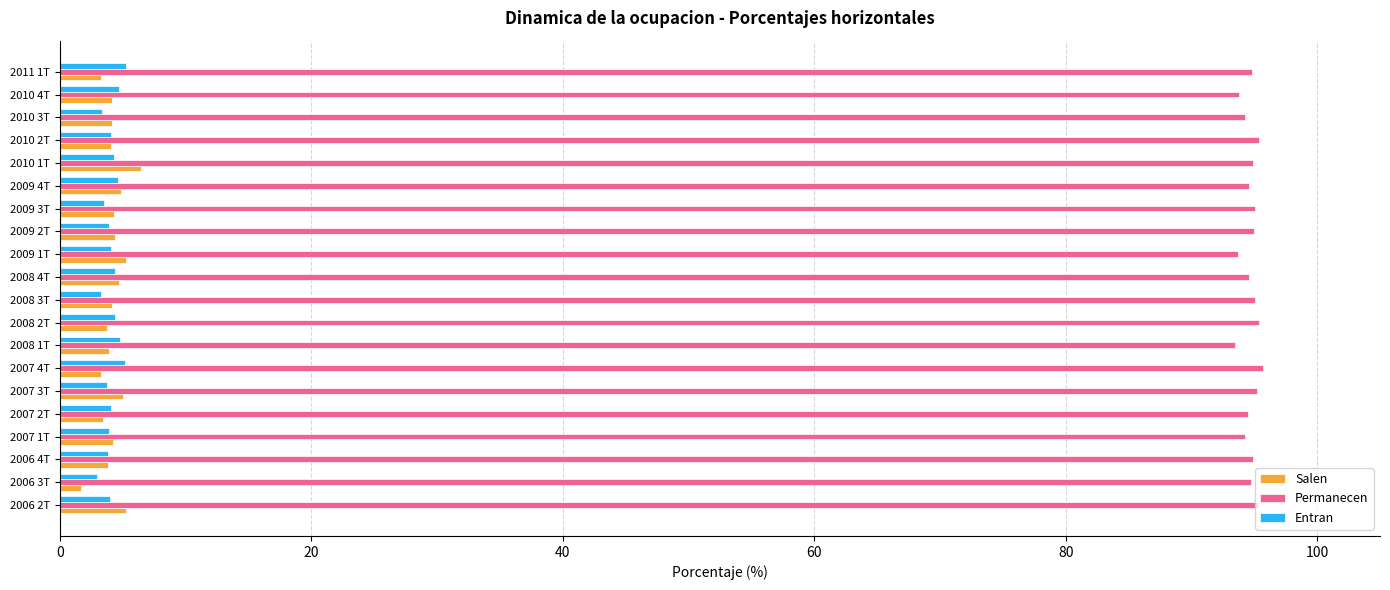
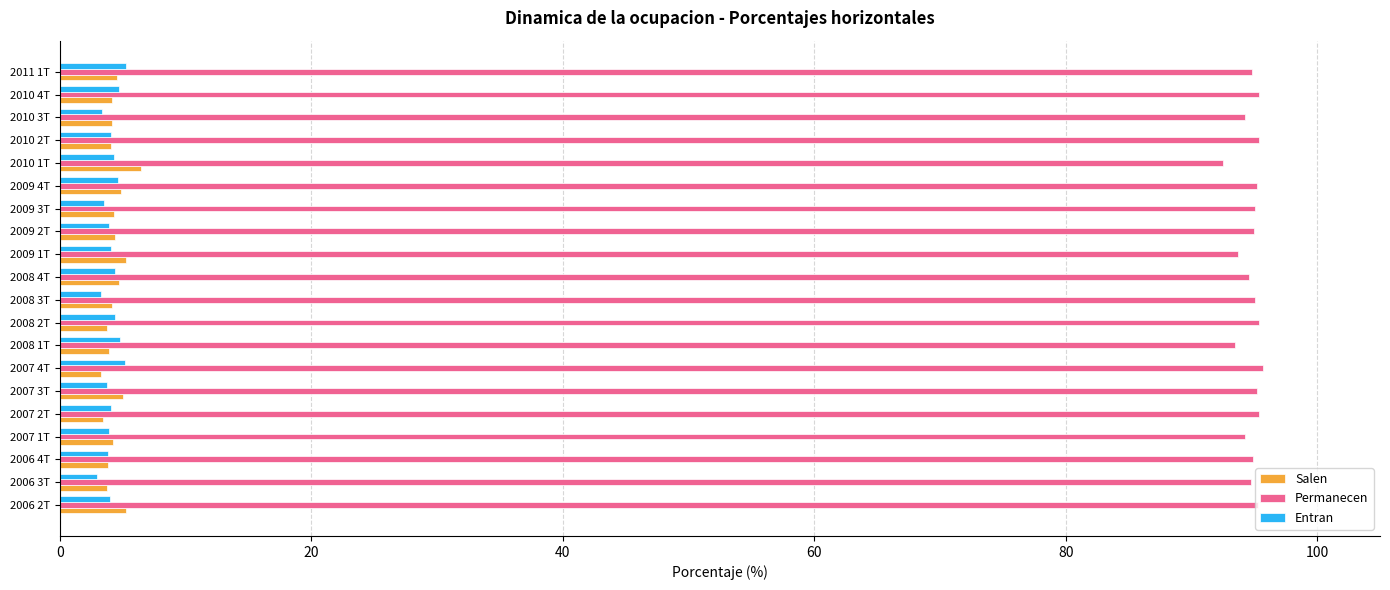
  {
    "Salen": {
-     "2011 1T": 3.3,
+     "2011 1T": 4.5,
      "2010 4T": 4.1,
      "2010 3T": 4.2,
      "2010 2T": 4.0,
      "2010 1T": 6.5,
      "2009 4T": 4.8,
      "2009 3T": 4.3,
      "2009 2T": 4.4,
      "2009 1T": 5.3,
      "2008 4T": 4.7,
      "2008 3T": 4.2,
      "2008 2T": 3.8,
      "2008 1T": 3.9,
      "2007 4T": 3.3,
      "2007 3T": 5.0,
      "2007 2T": 3.5,
      "2007 1T": 4.2,
      "2006 4T": 3.8,
-     "2006 3T": 1.7,
+     "2006 3T": 3.8,
      "2006 2T": 5.3
    },
    "Permanecen": {
      "2011 1T": 94.8,
-     "2010 4T": 93.8,
+     "2010 4T": 95.3,
      "2010 3T": 94.3,
      "2010 2T": 95.4,
-     "2010 1T": 94.9,
-     "2009 4T": 94.6,
+     "2010 1T": 92.5,
+     "2009 4T": 95.2,
      "2009 3T": 95.0,
      "2009 2T": 94.9,
      "2009 1T": 93.7,
      "2008 4T": 94.6,
      "2008 3T": 95.0,
      "2008 2T": 95.3,
      "2008 1T": 93.5,
      "2007 4T": 95.7,
      "2007 3T": 95.2,
-     "2007 2T": 94.5,
+     "2007 2T": 95.4,
      "2007 1T": 94.3,
      "2006 4T": 94.9,
      "2006 3T": 94.8
    },
    "Entran": {
      "2011 1T": 5.3,
      "2010 4T": 4.7,
      "2010 3T": 3.3,
      "2010 2T": 4.1,
      "2010 1T": 4.3,
      "2009 4T": 4.6,
      "2009 3T": 3.5,
      "2009 2T": 3.9,
      "2009 1T": 4.1,
      "2008 4T": 4.4,
      "2008 3T": 3.3,
      "2008 2T": 4.4,
      "2008 1T": 4.7,
      "2007 4T": 5.2,
      "2007 3T": 3.7,
      "2007 2T": 4.0,
      "2007 1T": 3.9,
      "2006 4T": 3.8,
      "2006 3T": 3.0,
      "2006 2T": 3.9
    }
  }
